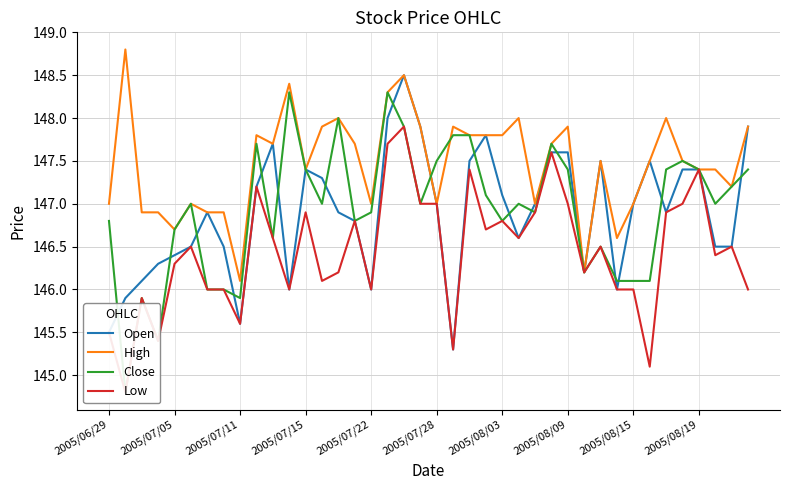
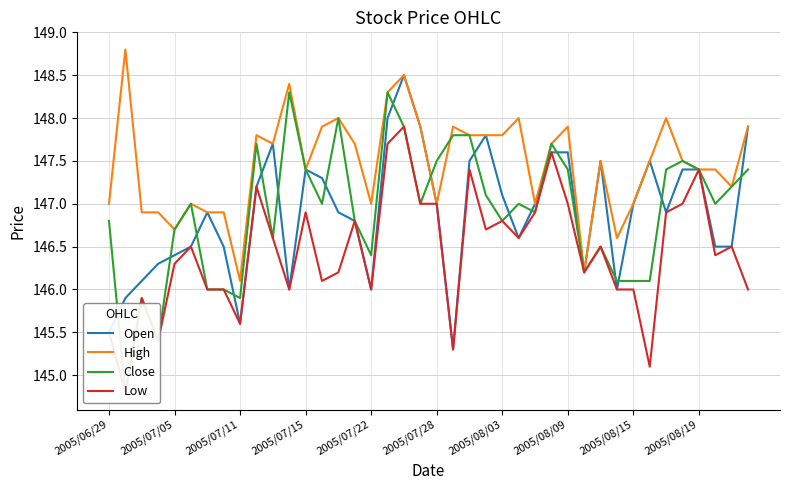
  {
    "Open": {
      "2005/07/05": 146.4,
      "2005/08/03": 147.1,
      "2005/08/09": 147.6
    },
    "High": {
      "2005/06/29": 147.0,
      "2005/07/11": 146.1,
      "2005/07/22": 147.0,
      "2005/08/03": 147.8,
      "2005/08/09": 147.9
    },
    "Close": {
      "2005/06/29": 146.8,
      "2005/07/11": 145.9,
-     "2005/07/22": 146.9,
+     "2005/07/22": 146.4,
      "2005/07/28": 147.5,
      "2005/08/09": 147.4,
      "2005/08/15": 146.1
    },
    "Low": {
      "2005/07/05": 146.3,
      "2005/07/15": 146.9,
      "2005/08/09": 147.0,
      "2005/08/15": 146.0
    }
  }
